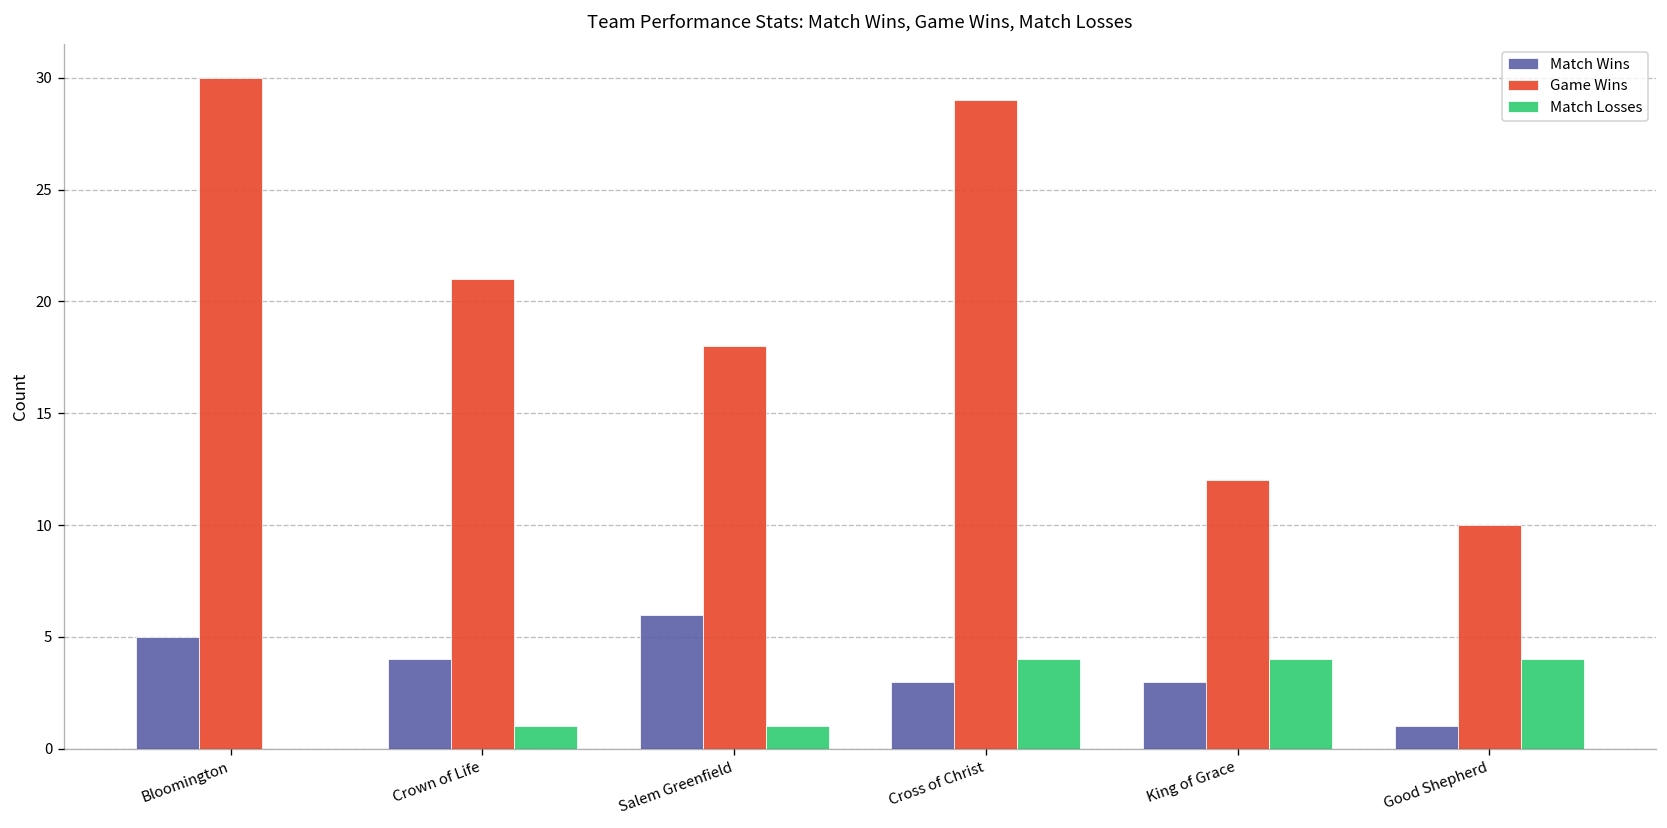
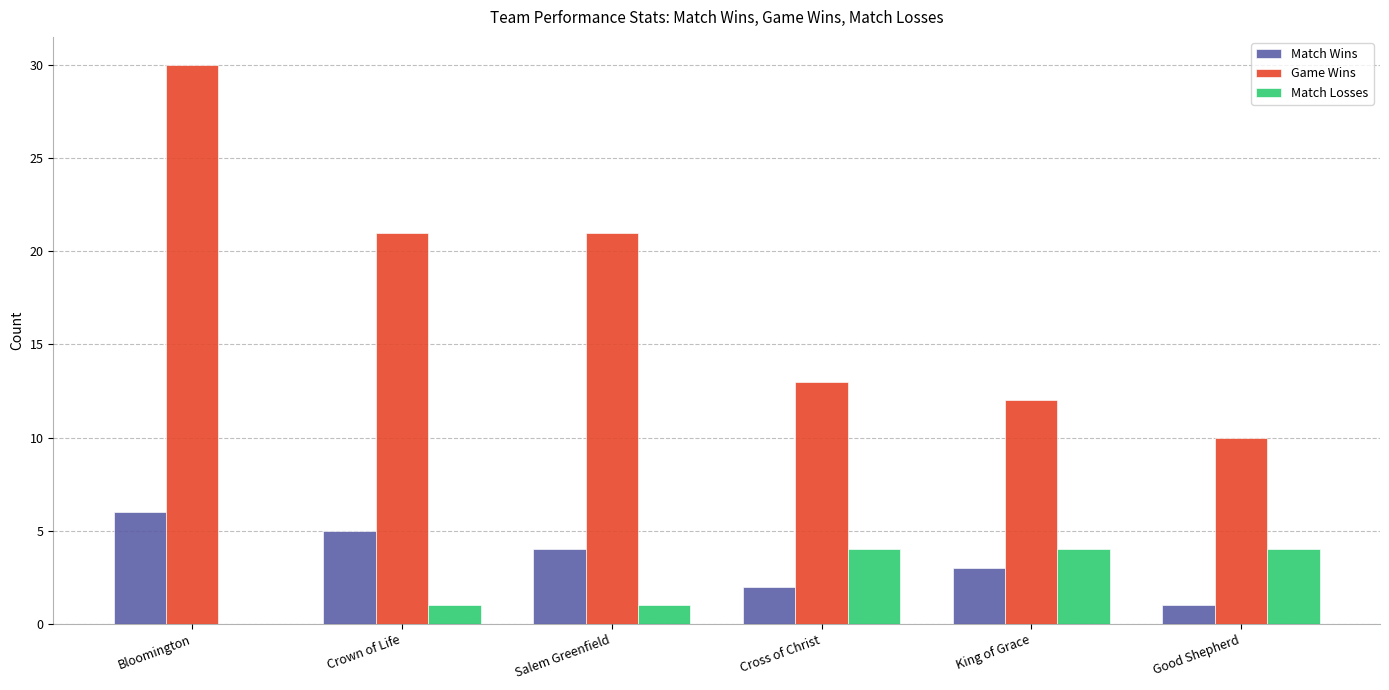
  {
    "Match Wins": {
-     "Bloomington": 5,
-     "Crown of Life": 4,
-     "Salem Greenfield": 6,
-     "Cross of Christ": 3,
+     "Bloomington": 6,
+     "Crown of Life": 5,
+     "Salem Greenfield": 4,
+     "Cross of Christ": 2,
      "King of Grace": 3,
      "Good Shepherd": 1
    },
    "Game Wins": {
      "Bloomington": 30,
      "Crown of Life": 21,
-     "Salem Greenfield": 18,
-     "Cross of Christ": 29,
+     "Salem Greenfield": 21,
+     "Cross of Christ": 13,
      "King of Grace": 12,
      "Good Shepherd": 10
    },
    "Match Losses": {
      "Bloomington": 0,
      "Crown of Life": 1,
      "Salem Greenfield": 1,
      "Cross of Christ": 4,
      "King of Grace": 4,
      "Good Shepherd": 4
    }
  }
